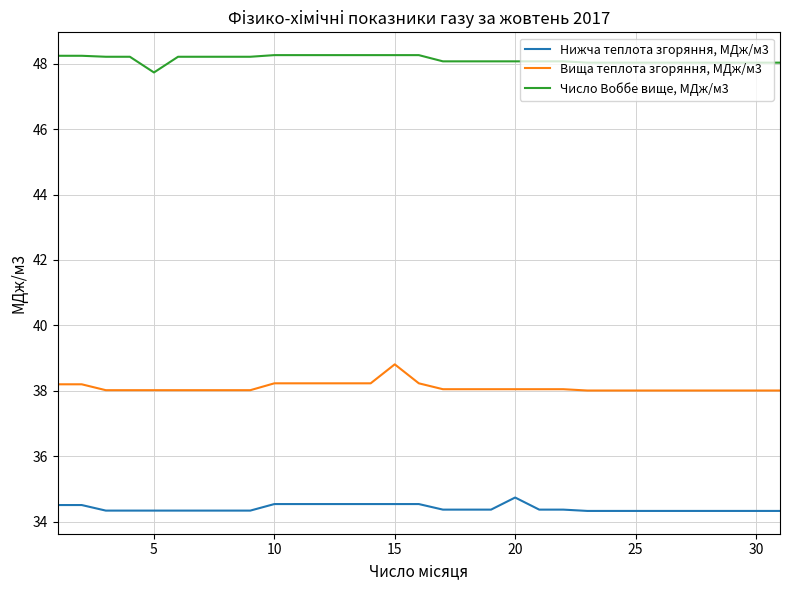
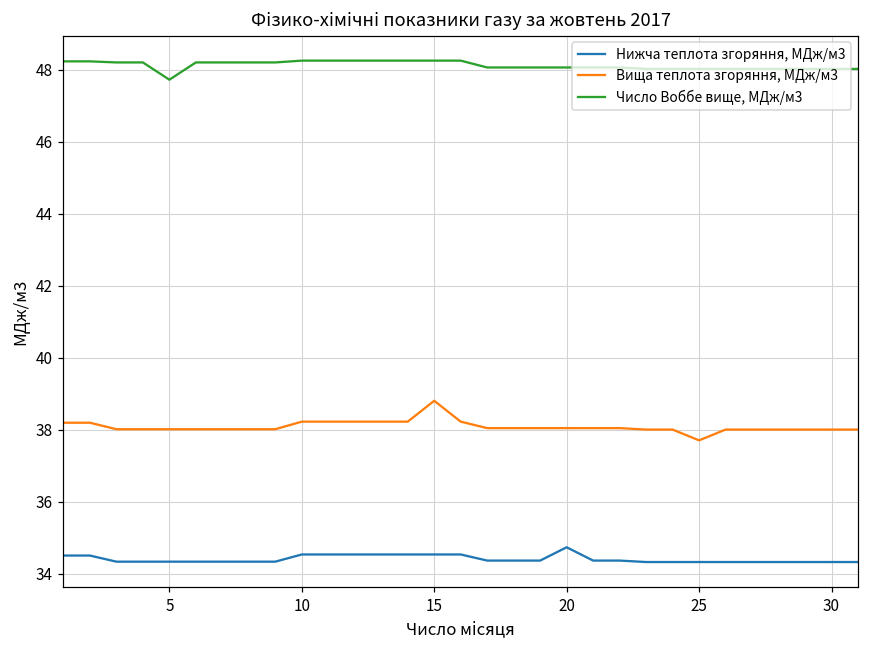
  {
    "Нижча теплота згоряння, МДж/м3": {
      "5": 34.3,
      "10": 34.5,
      "15": 34.5,
      "20": 34.7,
      "25": 34.3,
      "30": 34.3
    },
    "Вища теплота згоряння, МДж/м3": {
      "5": 38.0,
      "10": 38.2,
      "15": 38.8,
      "20": 38.1,
-     "25": 38.0,
+     "25": 37.7,
      "30": 38.0
    },
    "Число Воббе вище, МДж/м3": {
      "5": 47.7,
      "10": 48.3,
      "15": 48.3,
      "20": 48.1
    }
  }
